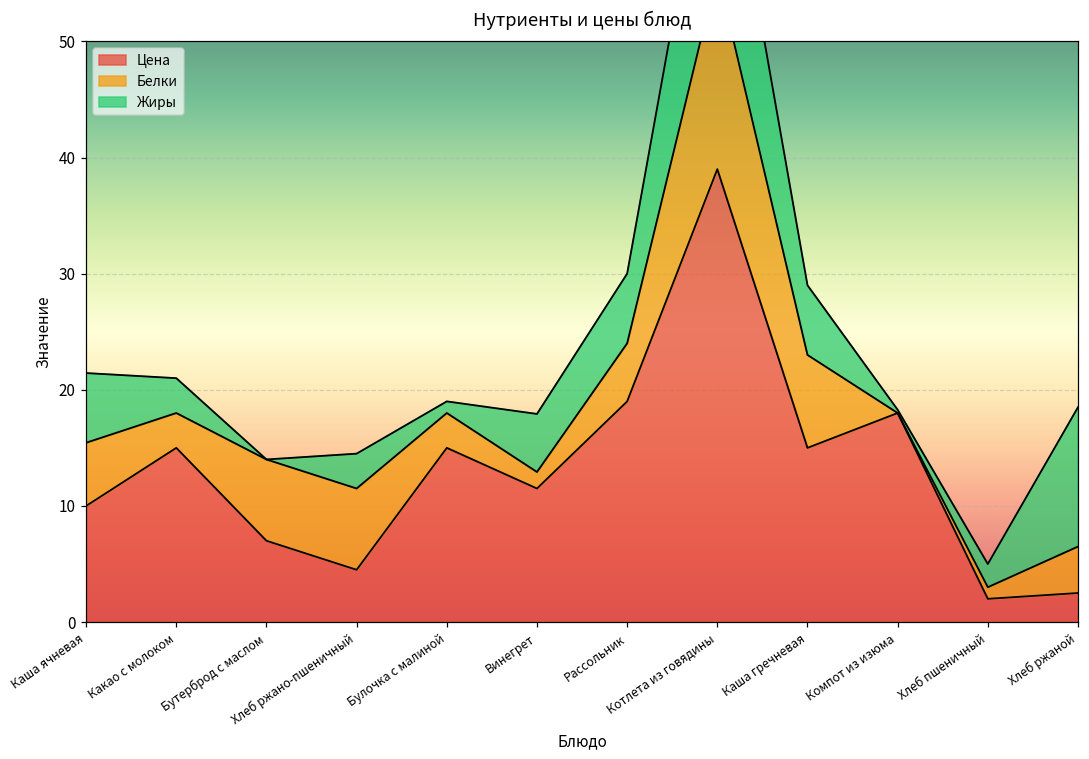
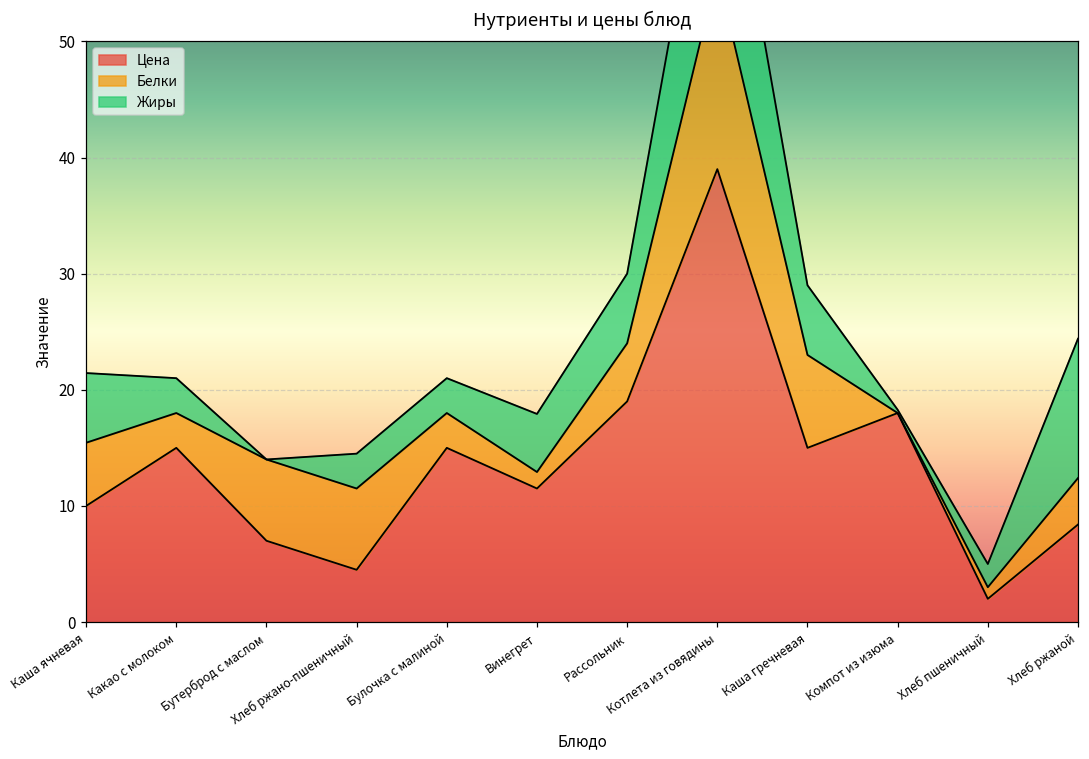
  {
    "Цена": {
      "Каша ячневая": 10.0,
      "Какао с молоком": 15.0,
      "Бутерброд с маслом": 7.0,
      "Хлеб ржано-пшеничный": 4.5,
      "Булочка с малиной": 15.0,
      "Винегрет": 11.5,
      "Рассольник": 19.0,
      "Котлета из говядины": 39.0,
      "Каша гречневая": 15.0,
      "Хлеб пшеничный": 2.0,
-     "Хлеб ржаной": 2.5
+     "Хлеб ржаной": 8.4
    },
    "Белки": {
      "Каша ячневая": 5.4,
      "Какао с молоком": 3.0,
      "Хлеб ржано-пшеничный": 7.0,
      "Булочка с малиной": 3.0,
      "Винегрет": 1.4,
      "Рассольник": 5.0,
      "Каша гречневая": 8.0,
      "Хлеб пшеничный": 1.0,
      "Хлеб ржаной": 4.0
    },
    "Жиры": {
      "Каша ячневая": 6,
      "Какао с молоком": 3,
      "Хлеб ржано-пшеничный": 3,
-     "Булочка с малиной": 1,
+     "Булочка с малиной": 3,
      "Винегрет": 5,
      "Рассольник": 6,
      "Каша гречневая": 6,
      "Компот из изюма": 0.3,
      "Хлеб пшеничный": 2,
      "Хлеб ржаной": 12
    }
  }
